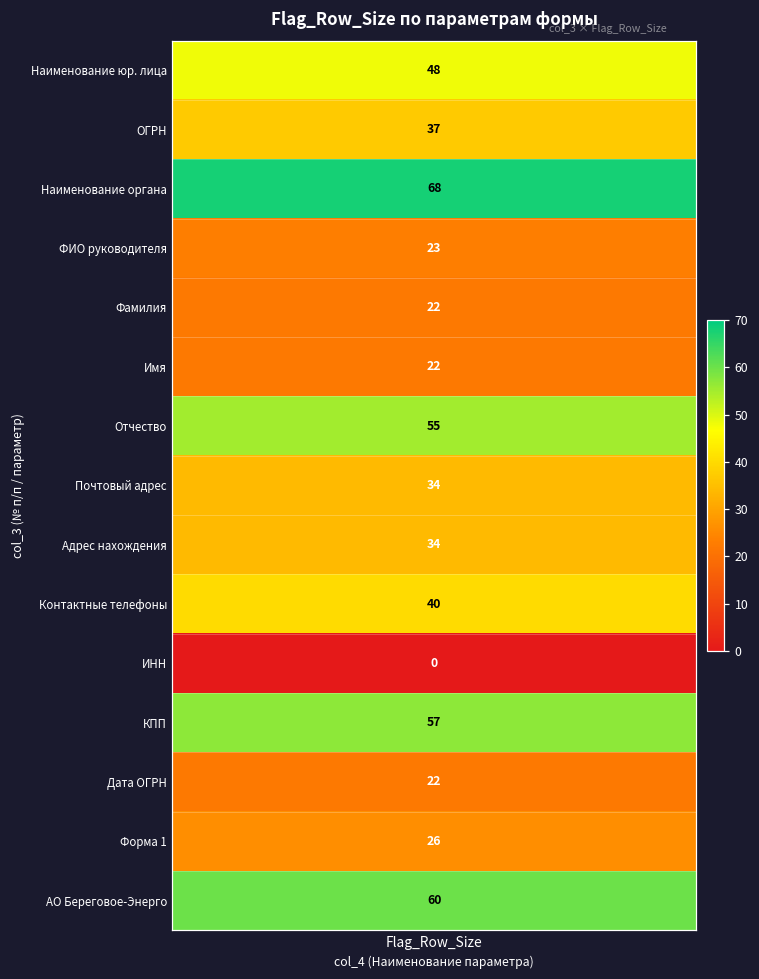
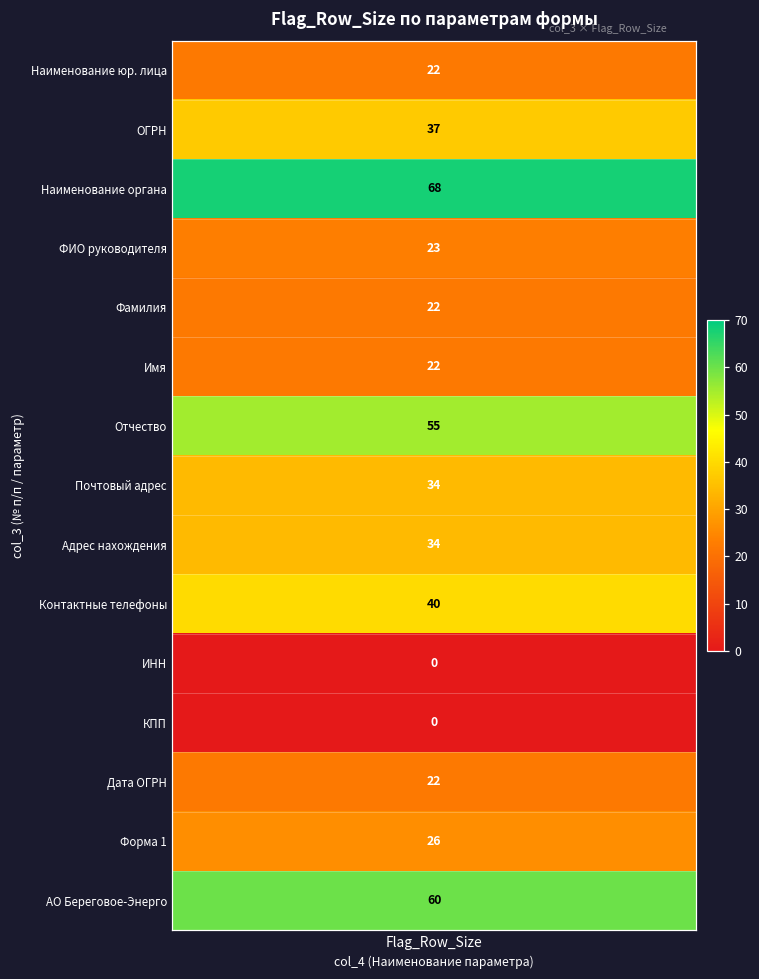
  {
    "Наименование юр. лица": {
-     "Flag_Row_Size": 48
+     "Flag_Row_Size": 22
    },
    "ОГРН": {
      "Flag_Row_Size": 37
    },
    "Наименование органа": {
      "Flag_Row_Size": 68
    },
    "ФИО руководителя": {
      "Flag_Row_Size": 23
    },
    "Фамилия": {
      "Flag_Row_Size": 22
    },
    "Имя": {
      "Flag_Row_Size": 22
    },
    "Отчество": {
      "Flag_Row_Size": 55
    },
    "Почтовый адрес": {
      "Flag_Row_Size": 34
    },
    "Адрес нахождения": {
      "Flag_Row_Size": 34
    },
    "Контактные телефоны": {
      "Flag_Row_Size": 40
    },
    "ИНН": {
      "Flag_Row_Size": 0
    },
    "КПП": {
-     "Flag_Row_Size": 57
+     "Flag_Row_Size": 0
    },
    "Дата ОГРН": {
      "Flag_Row_Size": 22
    },
    "Форма 1": {
      "Flag_Row_Size": 26
    },
    "АО Береговое-Энерго": {
      "Flag_Row_Size": 60
    }
  }
